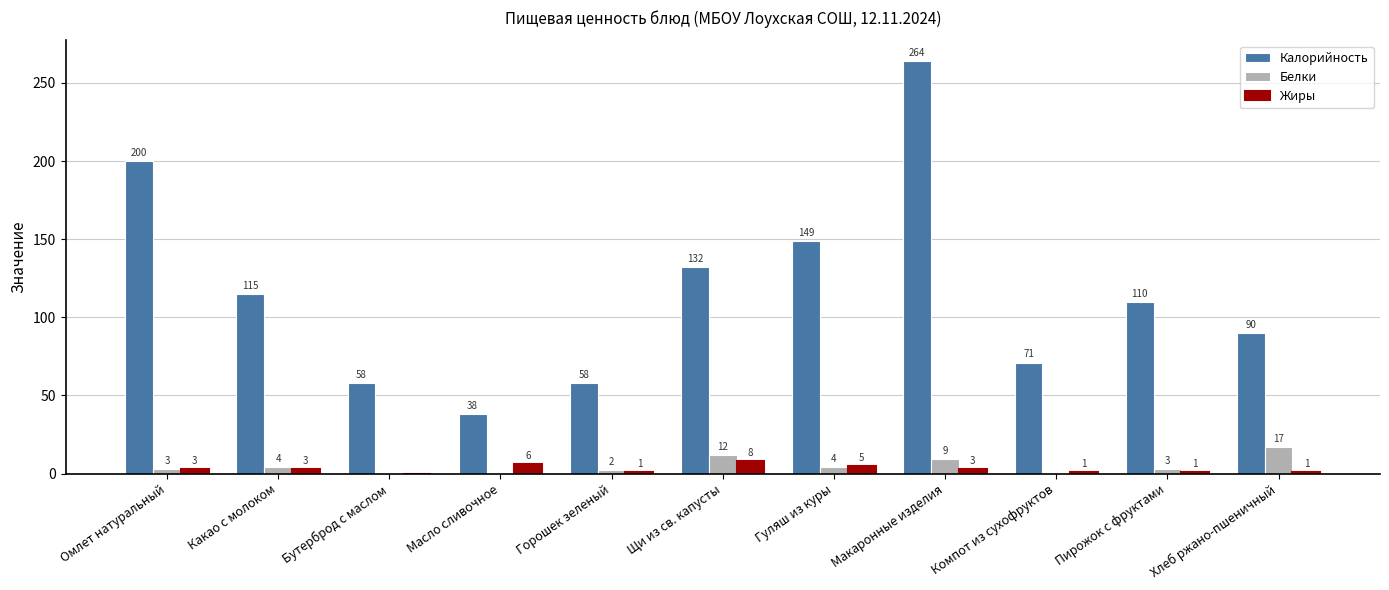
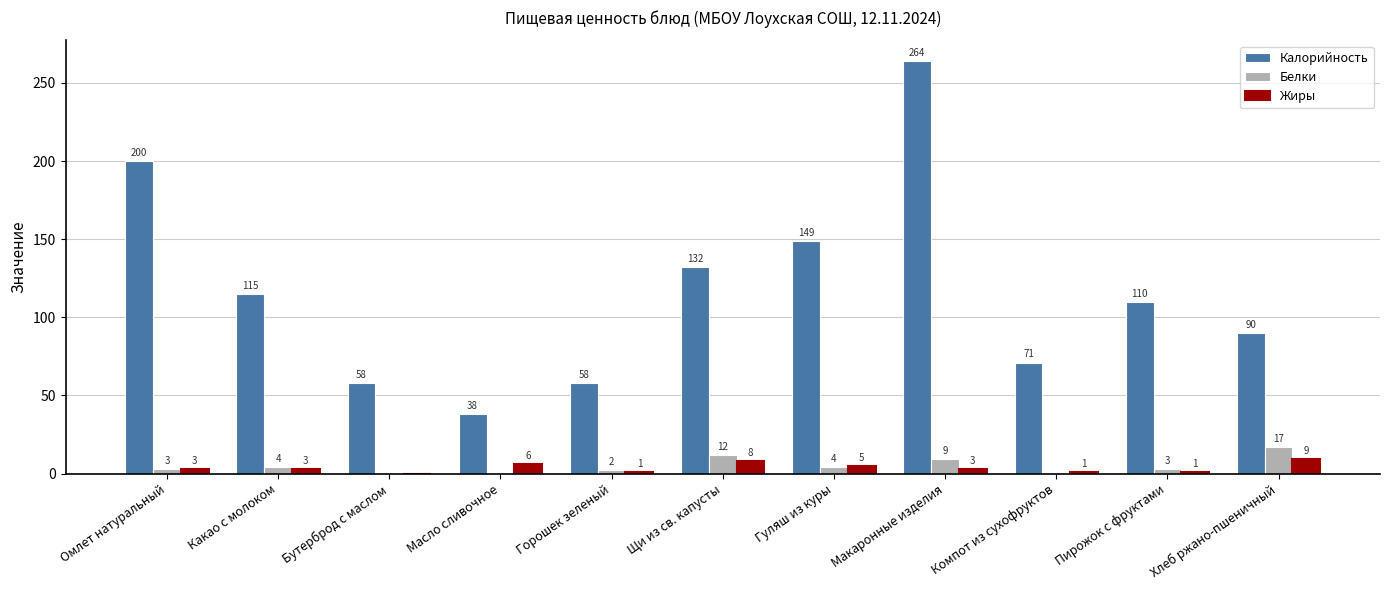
  {
    "Калорийность": {
      "Омлет натуральный": 200,
      "Какао с молоком": 115,
      "Бутерброд с маслом": 58,
      "Масло сливочное": 38,
      "Горошек зеленый": 58,
      "Щи из св. капусты": 132,
      "Гуляш из куры": 149,
      "Макаронные изделия": 264,
      "Компот из сухофруктов": 71,
      "Пирожок с фруктами": 110,
      "Хлеб ржано-пшеничный": 90
    },
    "Белки": {
      "Омлет натуральный": 3,
      "Какао с молоком": 4,
      "Горошек зеленый": 2,
      "Щи из св. капусты": 12,
      "Гуляш из куры": 4,
      "Макаронные изделия": 9,
      "Пирожок с фруктами": 3,
      "Хлеб ржано-пшеничный": 17
    },
    "Жиры": {
      "Омлет натуральный": 3,
      "Какао с молоком": 3,
      "Масло сливочное": 6,
      "Горошек зеленый": 1,
      "Щи из св. капусты": 8,
      "Гуляш из куры": 5,
      "Макаронные изделия": 3,
      "Компот из сухофруктов": 1,
      "Пирожок с фруктами": 1,
-     "Хлеб ржано-пшеничный": 1
+     "Хлеб ржано-пшеничный": 9
    }
  }
